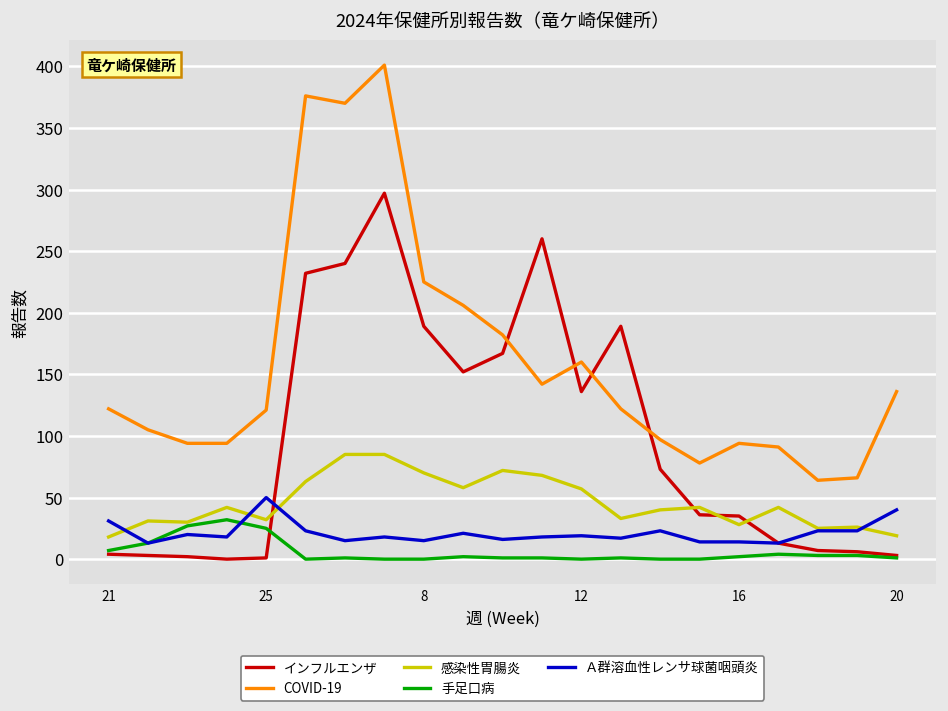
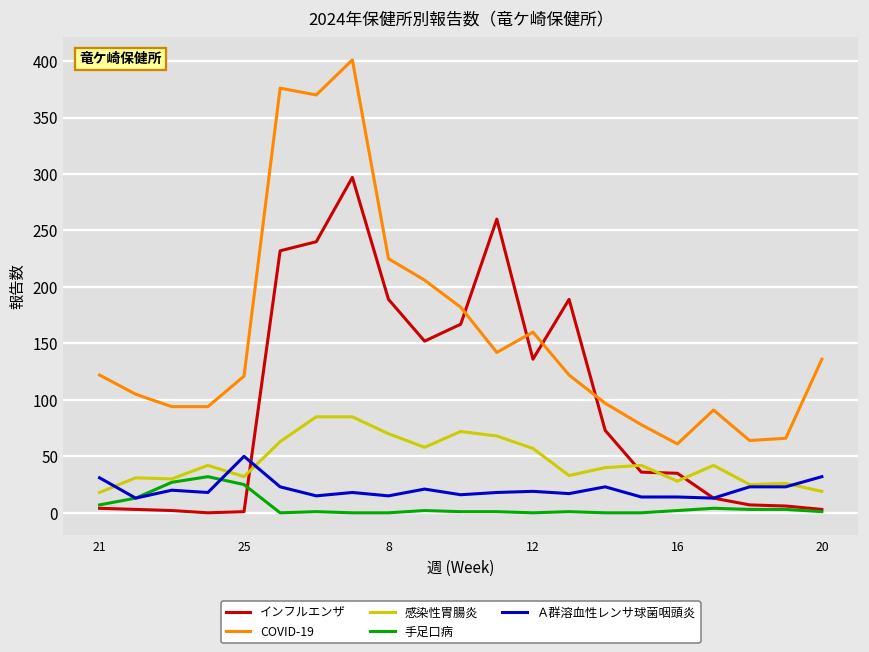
  {
    "インフルエンザ": {
      "21": 4,
      "25": 1,
      "8": 189,
      "12": 136,
      "16": 35
    },
    "COVID-19": {
      "21": 122,
      "25": 121,
      "8": 225,
      "12": 160,
-     "16": 94,
+     "16": 61,
      "20": 136
    },
    "感染性胃腸炎": {
      "21": 18,
      "25": 32,
      "8": 70,
      "12": 57,
      "16": 28,
      "20": 19
    },
    "手足口病": {
      "21": 7,
      "25": 25,
      "8": 0,
      "12": 0,
      "16": 2
    },
    "Ａ群溶血性レンサ球菌咽頭炎": {
      "21": 31,
      "25": 50,
      "8": 15,
      "12": 19,
      "16": 14,
-     "20": 40
+     "20": 32
    }
  }
